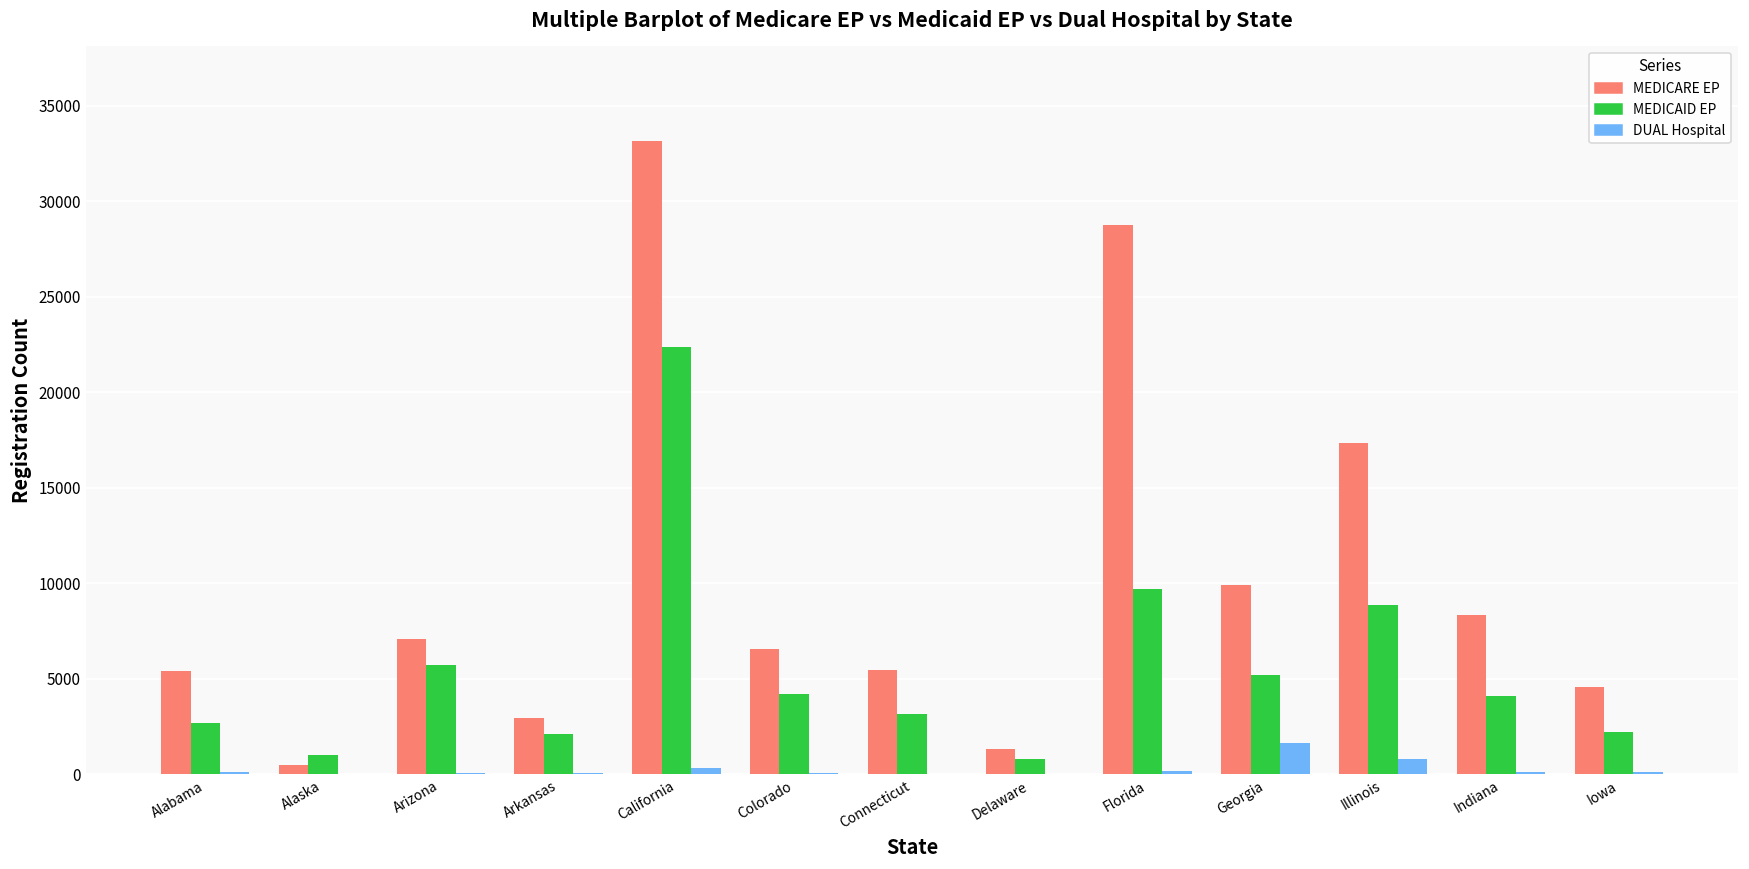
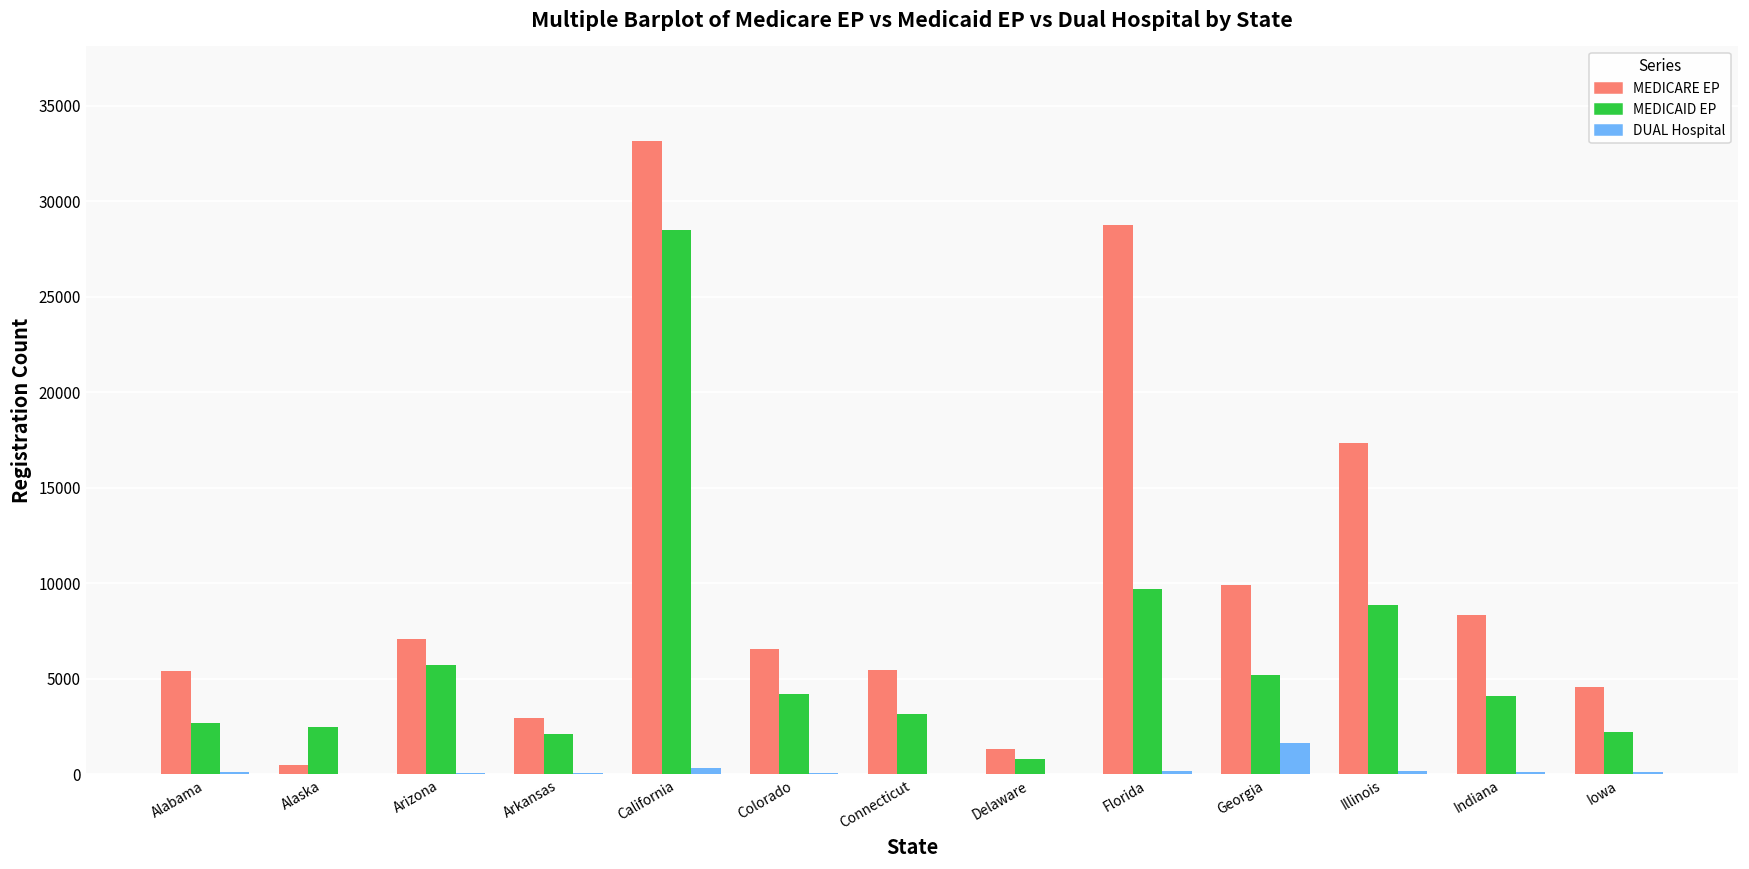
  {
    "MEDICARE EP": {
      "Alabama": 5400,
      "Alaska": 500,
      "Arizona": 7100,
      "Arkansas": 2900,
      "California": 33200,
      "Colorado": 6600,
      "Connecticut": 5500,
      "Delaware": 1300,
      "Florida": 28700,
      "Georgia": 9900,
      "Illinois": 17300,
      "Indiana": 8300,
      "Iowa": 4600
    },
    "MEDICAID EP": {
      "Alabama": 2700,
-     "Alaska": 1000,
+     "Alaska": 2500,
      "Arizona": 5700,
      "Arkansas": 2100,
-     "California": 22300,
+     "California": 28500,
      "Colorado": 4200,
      "Connecticut": 3100,
      "Delaware": 800,
      "Florida": 9700,
      "Georgia": 5200,
      "Illinois": 8900,
      "Indiana": 4100,
      "Iowa": 2200
    },
    "DUAL Hospital": {
      "California": 300,
      "Florida": 200,
      "Georgia": 1600,
-     "Illinois": 800
+     "Illinois": 200
    }
  }
